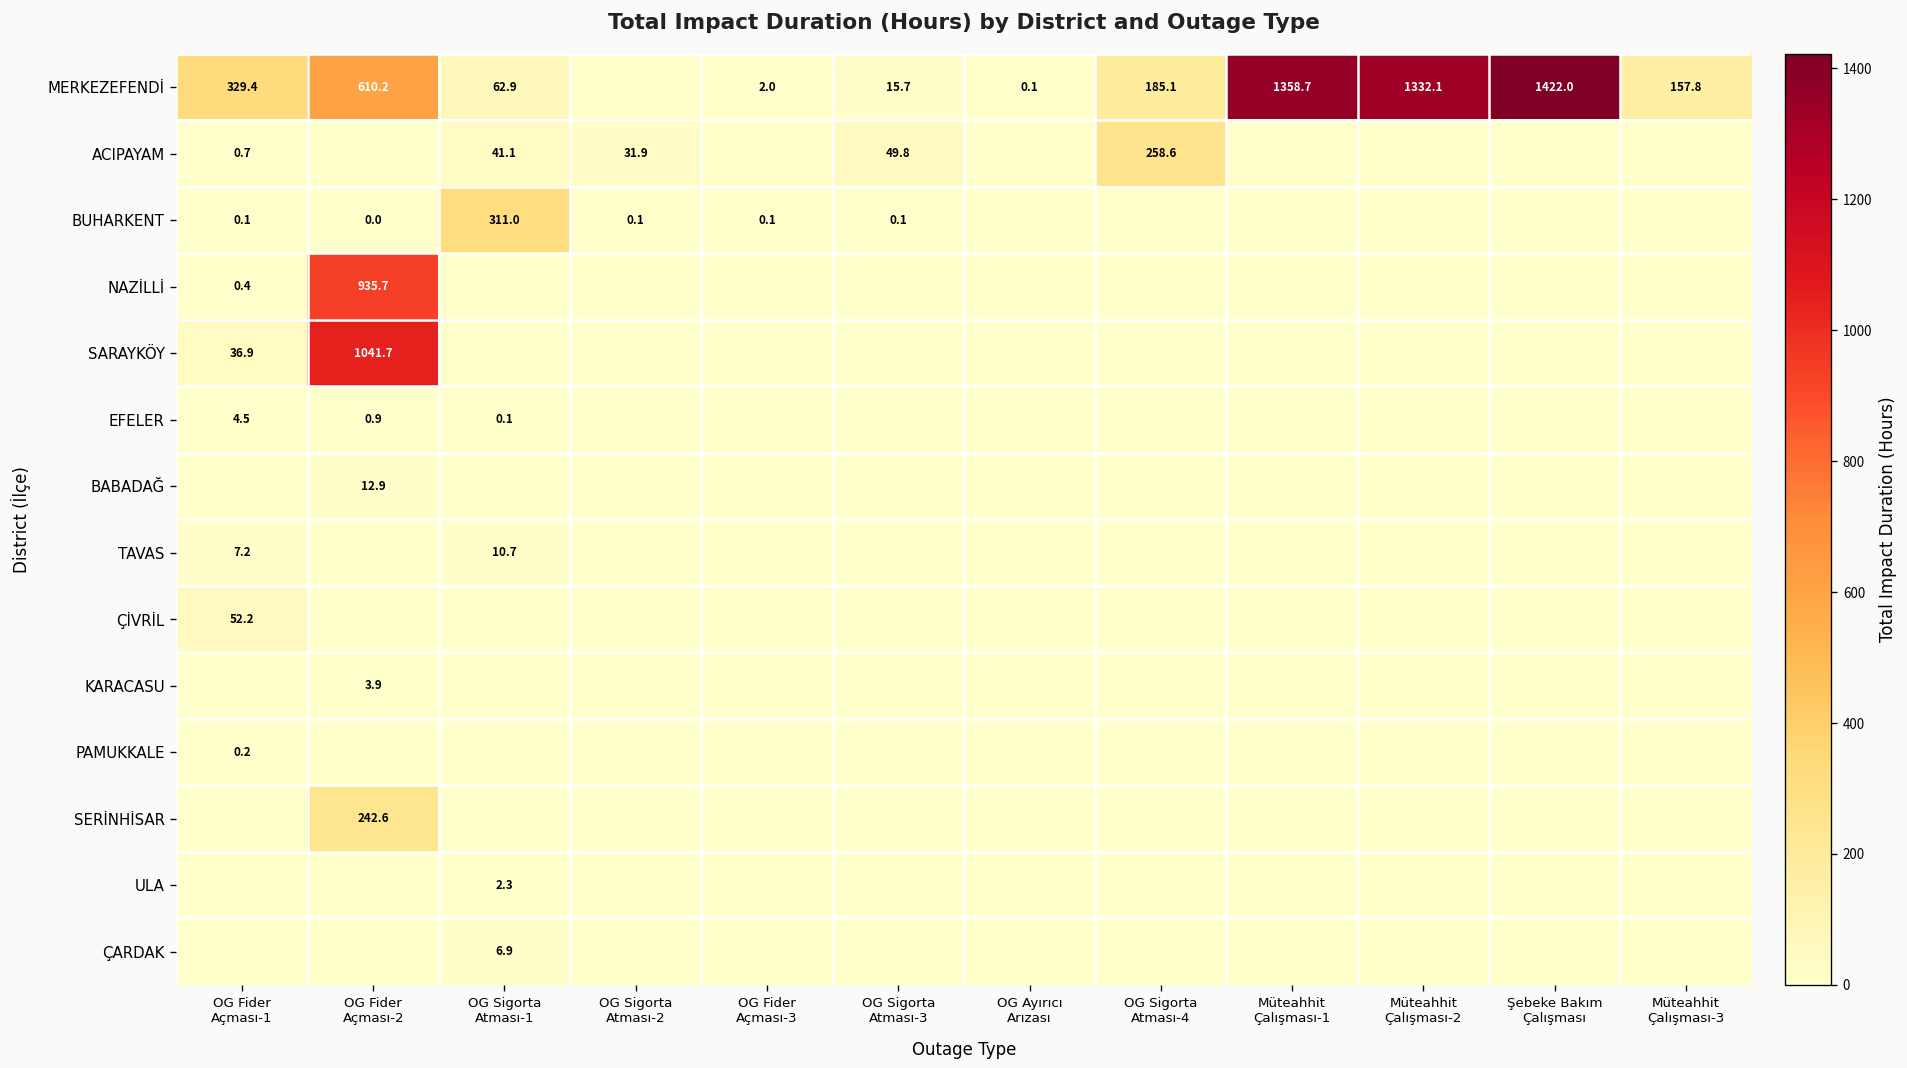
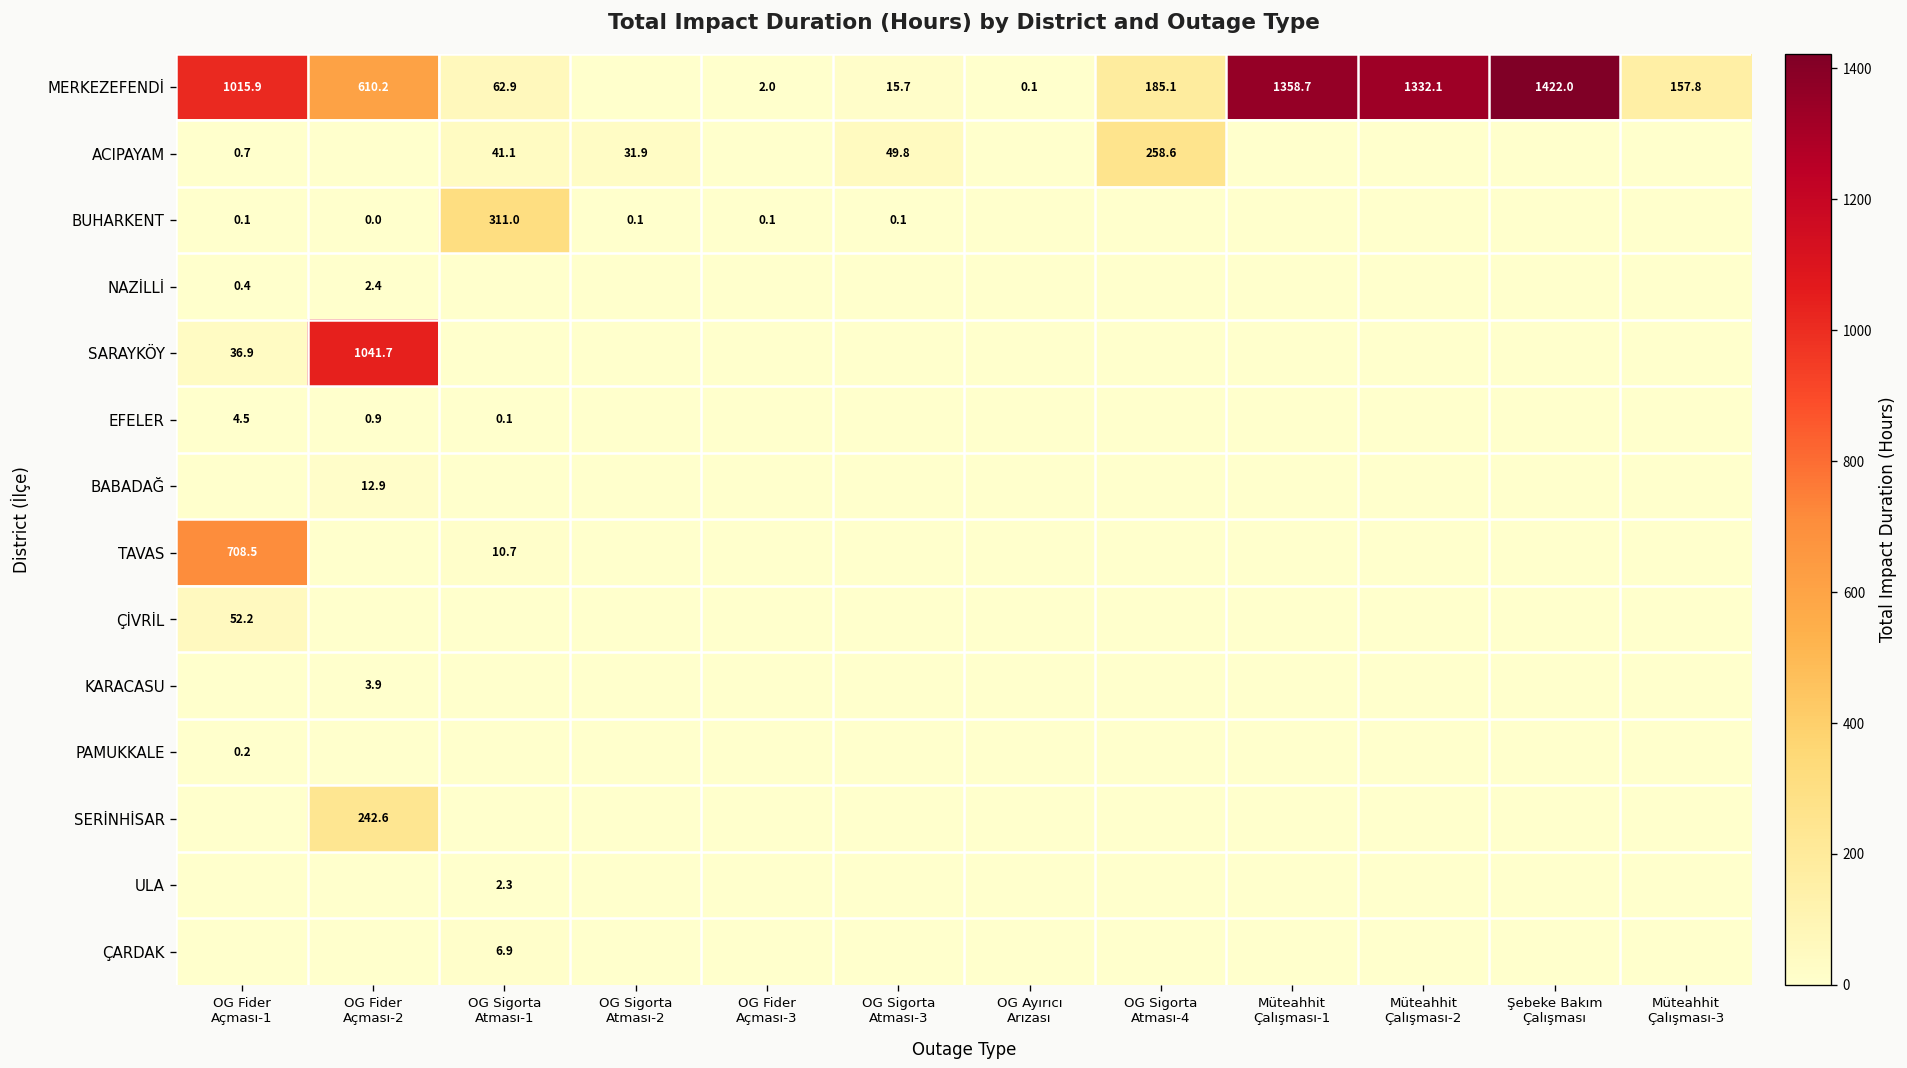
  {
    "MERKEZEFENDİ": {
-     "OG Fider Açması-1": 329.4,
+     "OG Fider Açması-1": 1015.9,
      "OG Fider Açması-2": 610.2,
      "OG Sigorta Atması-1": 62.9,
      "OG Fider Açması-3": 2.0,
      "OG Sigorta Atması-3": 15.7,
      "OG Ayırıcı Arızası": 0.1,
      "OG Sigorta Atması-4": 185.1,
      "Müteahhit Çalışması-1": 1358.7,
      "Müteahhit Çalışması-2": 1332.1,
      "Şebeke Bakım Çalışması": 1422.0,
      "Müteahhit Çalışması-3": 157.8
    },
    "ACIPAYAM": {
      "OG Fider Açması-1": 0.7,
      "OG Sigorta Atması-1": 41.1,
      "OG Sigorta Atması-2": 31.9,
      "OG Sigorta Atması-3": 49.8,
      "OG Sigorta Atması-4": 258.6
    },
    "BUHARKENT": {
      "OG Fider Açması-1": 0.1,
      "OG Fider Açması-2": 0.0,
      "OG Sigorta Atması-1": 311.0,
      "OG Sigorta Atması-2": 0.1,
      "OG Fider Açması-3": 0.1,
      "OG Sigorta Atması-3": 0.1
    },
    "NAZİLLİ": {
      "OG Fider Açması-1": 0.4,
-     "OG Fider Açması-2": 935.7
+     "OG Fider Açması-2": 2.4
    },
    "SARAYKÖY": {
      "OG Fider Açması-1": 36.9,
      "OG Fider Açması-2": 1041.7
    },
    "EFELER": {
      "OG Fider Açması-1": 4.5,
      "OG Fider Açması-2": 0.9,
      "OG Sigorta Atması-1": 0.1
    },
    "BABADAĞ": {
      "OG Fider Açması-2": 12.9
    },
    "TAVAS": {
-     "OG Fider Açması-1": 7.2,
+     "OG Fider Açması-1": 708.5,
      "OG Sigorta Atması-1": 10.7
    },
    "ÇİVRİL": {
      "OG Fider Açması-1": 52.2
    },
    "KARACASU": {
      "OG Fider Açması-2": 3.9
    },
    "PAMUKKALE": {
      "OG Fider Açması-1": 0.2
    },
    "SERİNHİSAR": {
      "OG Fider Açması-2": 242.6
    },
    "ULA": {
      "OG Sigorta Atması-1": 2.3
    },
    "ÇARDAK": {
      "OG Sigorta Atması-1": 6.9
    }
  }
